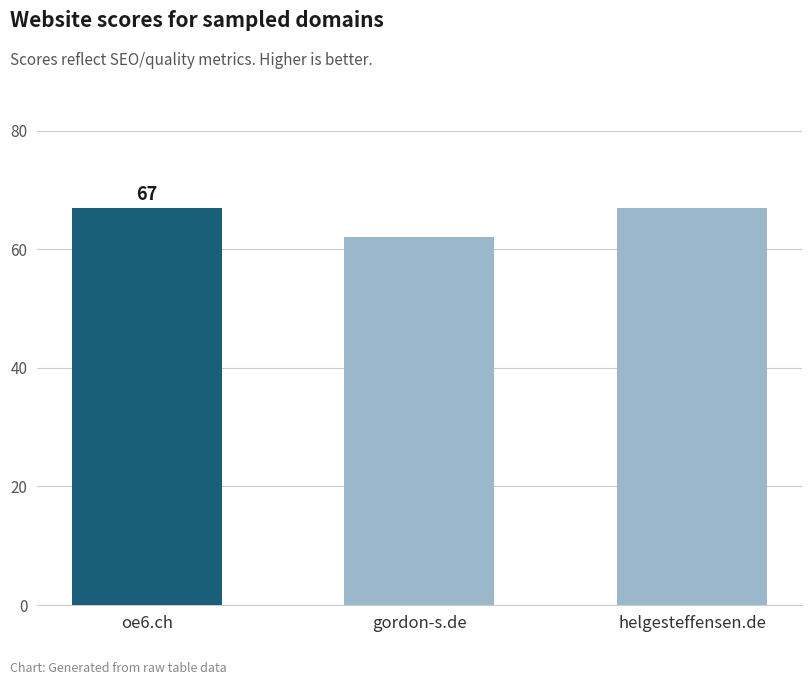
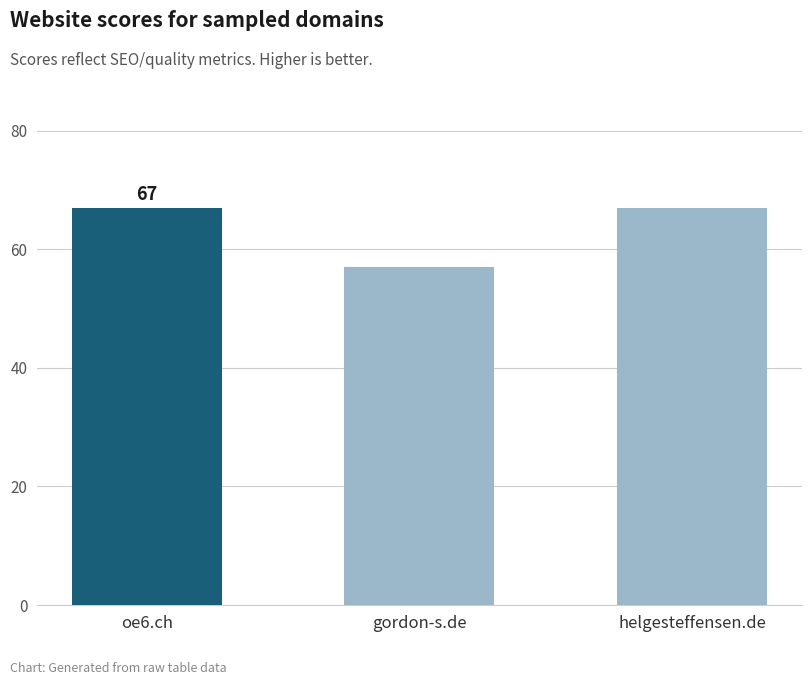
  {
-   "gordon-s.de": 62,
+   "gordon-s.de": 57,
    "helgesteffensen.de": 67
  }
